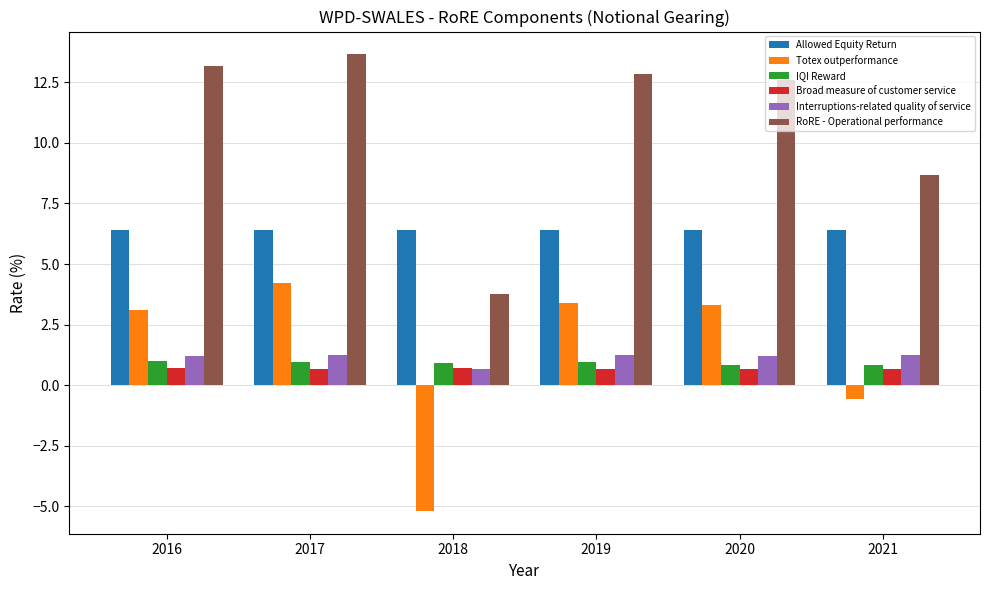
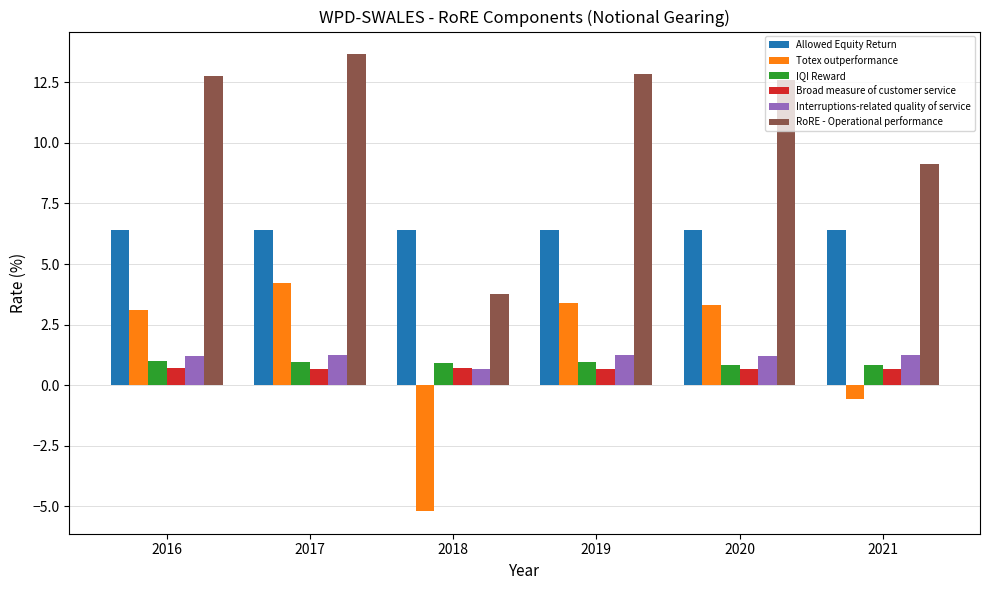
  {
    "Allowed Equity Return": {
      "2016": 6.4,
      "2017": 6.4,
      "2018": 6.4,
      "2019": 6.4,
      "2020": 6.4,
      "2021": 6.4
    },
    "Totex outperformance": {
      "2016": 3.1,
      "2017": 4.2,
      "2018": -5.2,
      "2019": 3.4,
      "2020": 3.3,
      "2021": -0.6
    },
    "IQI Reward": {
      "2016": 1.0,
      "2017": 1.0,
      "2018": 0.9,
      "2019": 0.9,
      "2020": 0.8,
      "2021": 0.8
    },
    "Broad measure of customer service": {
      "2016": 0.7,
      "2017": 0.7,
      "2018": 0.7,
      "2019": 0.7,
      "2020": 0.7,
      "2021": 0.6
    },
    "Interruptions-related quality of service": {
      "2016": 1.2,
      "2017": 1.2,
      "2018": 0.7,
      "2019": 1.2,
      "2020": 1.2,
      "2021": 1.2
    },
    "RoRE - Operational performance": {
-     "2016": 13.2,
+     "2016": 12.8,
      "2017": 13.7,
      "2018": 3.8,
      "2019": 12.8,
-     "2021": 8.7
+     "2021": 9.1
    }
  }
